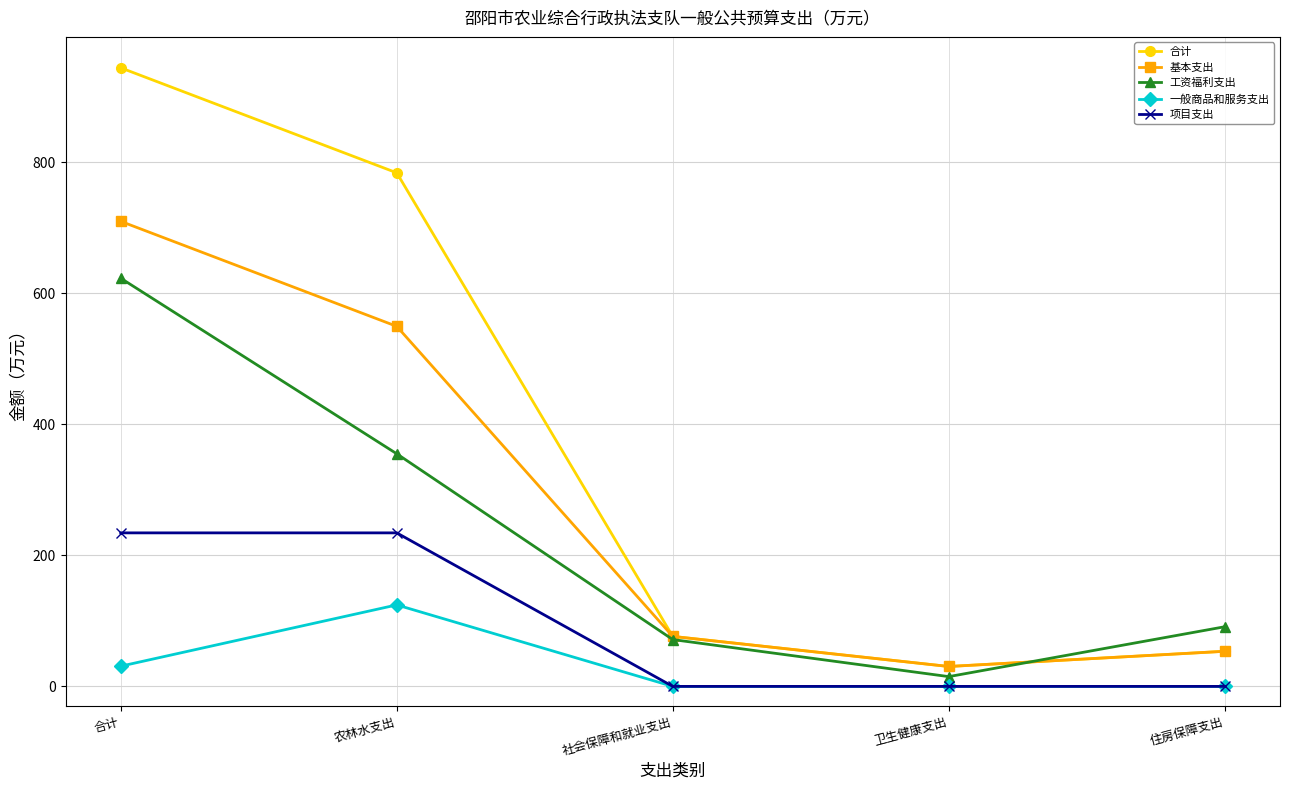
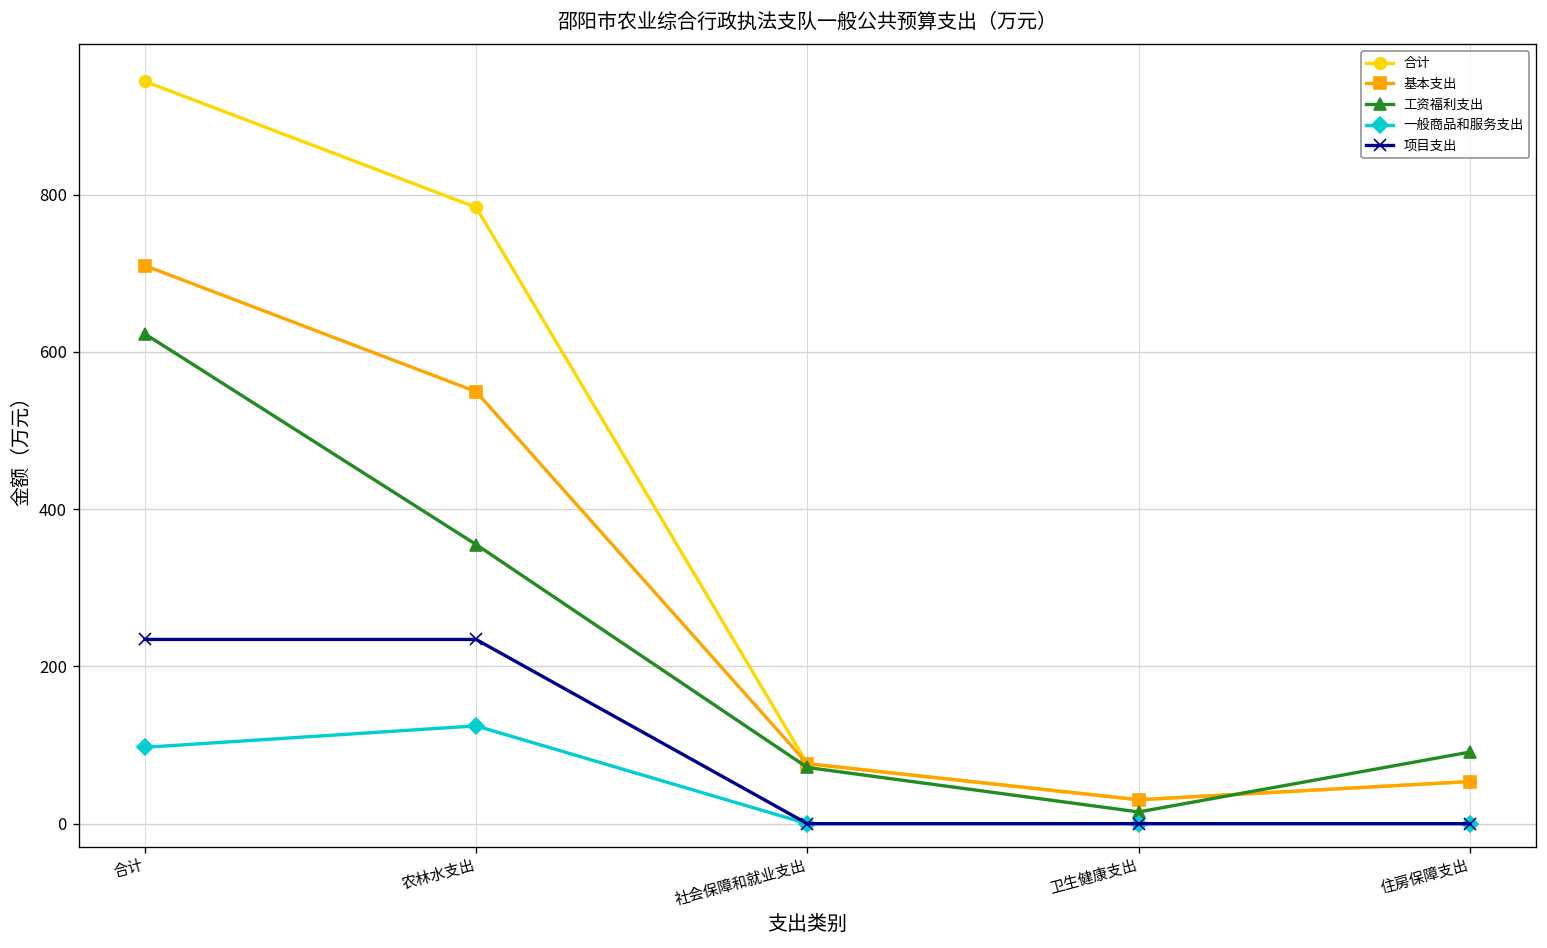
  {
    "工资福利支出": {
      "合计": 620,
      "农林水支出": 350,
      "社会保障和就业支出": 70,
      "卫生健康支出": 10,
      "住房保障支出": 90
    },
    "一般商品和服务支出": {
-     "合计": 30,
+     "合计": 100,
      "农林水支出": 120
    },
    "项目支出": {
      "合计": 230,
      "农林水支出": 230
    }
  }
